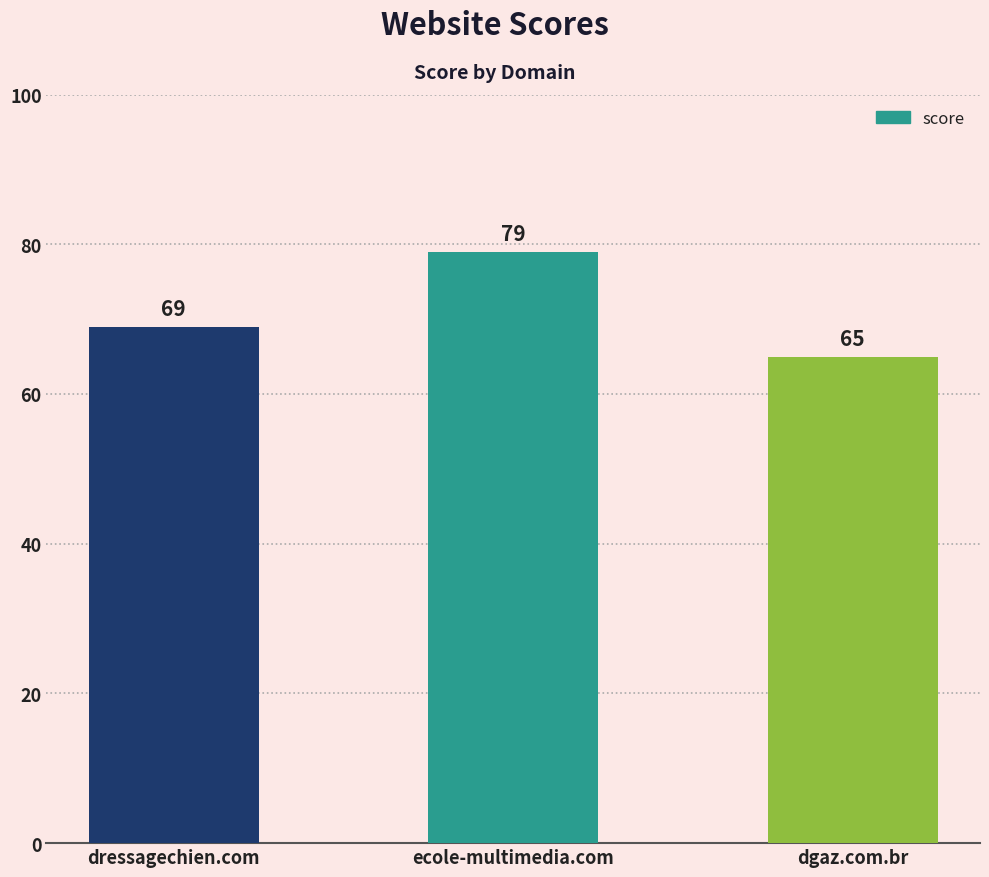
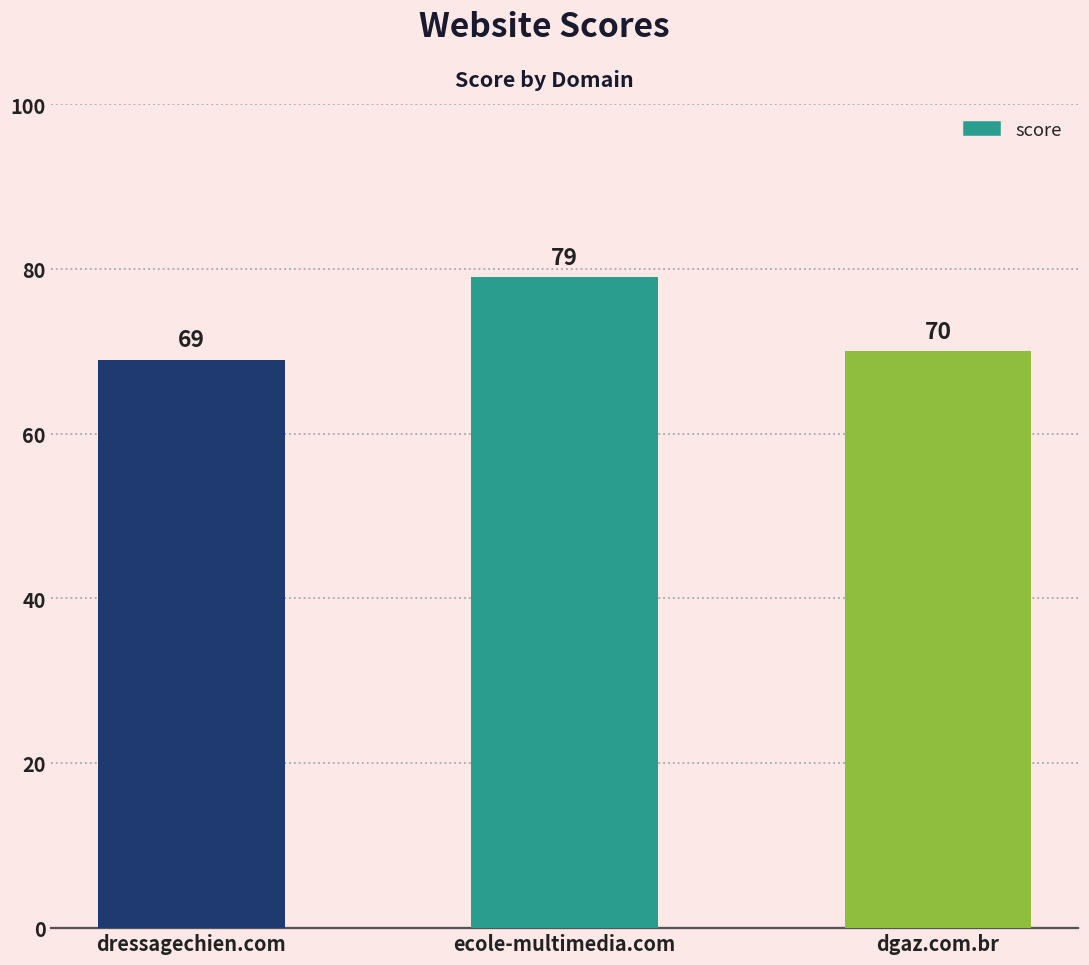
  {
    "dressagechien.com": 69,
    "ecole-multimedia.com": 79,
-   "dgaz.com.br": 65
+   "dgaz.com.br": 70
  }
